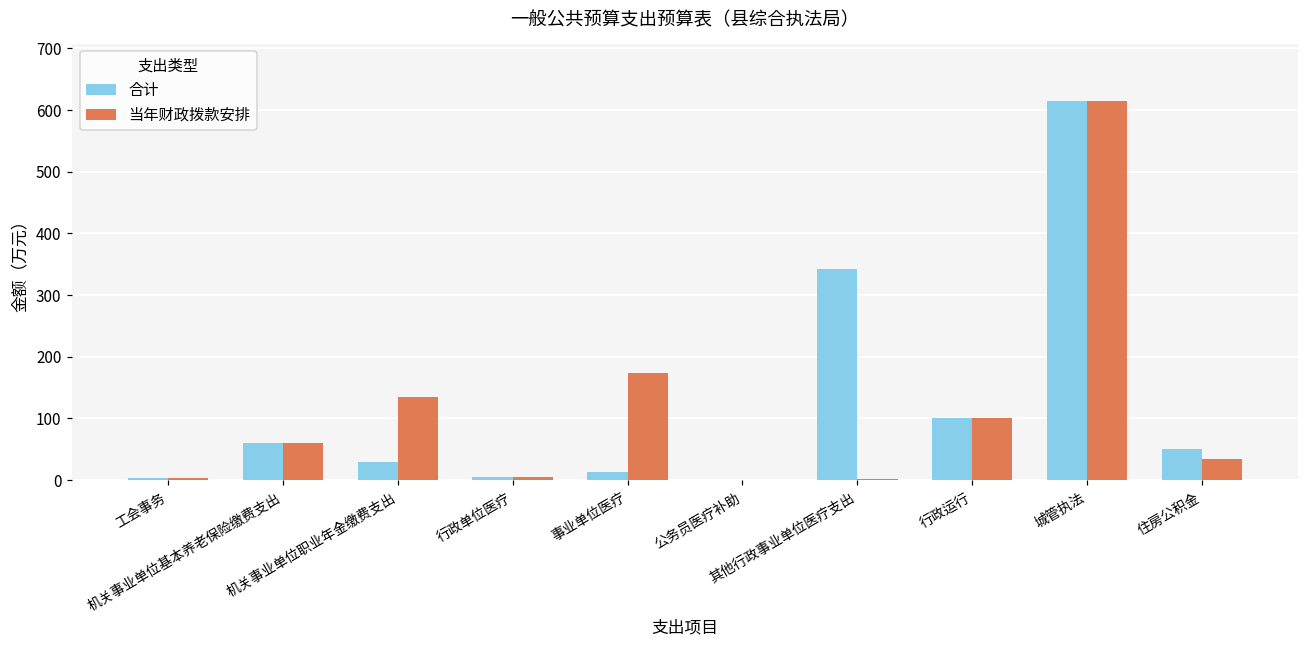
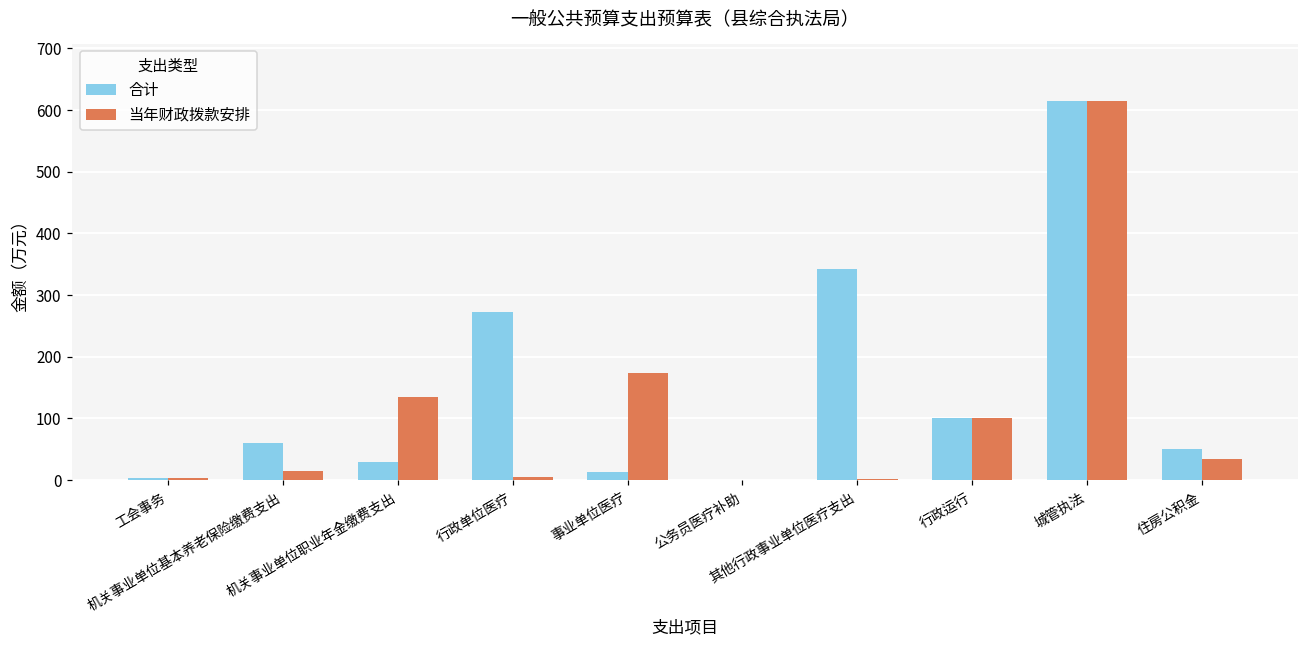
  {
    "合计": {
      "机关事业单位基本养老保险缴费支出": 60,
      "机关事业单位职业年金缴费支出": 30,
-     "行政单位医疗": 0,
+     "行政单位医疗": 270,
      "事业单位医疗": 10,
      "其他行政事业单位医疗支出": 340,
      "行政运行": 100,
      "城管执法": 620,
      "住房公积金": 50
    },
    "当年财政拨款安排": {
-     "机关事业单位基本养老保险缴费支出": 60,
+     "机关事业单位基本养老保险缴费支出": 10,
      "机关事业单位职业年金缴费支出": 130,
      "行政单位医疗": 0,
      "事业单位医疗": 170,
      "行政运行": 100,
      "城管执法": 620,
      "住房公积金": 30
    }
  }
